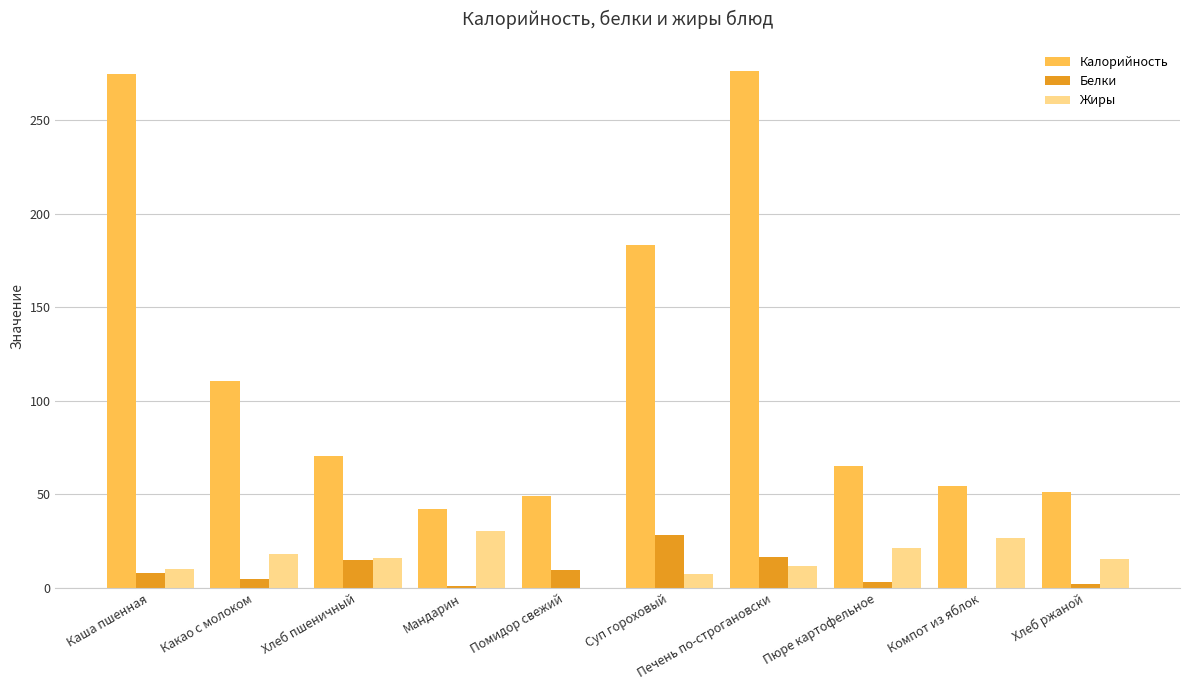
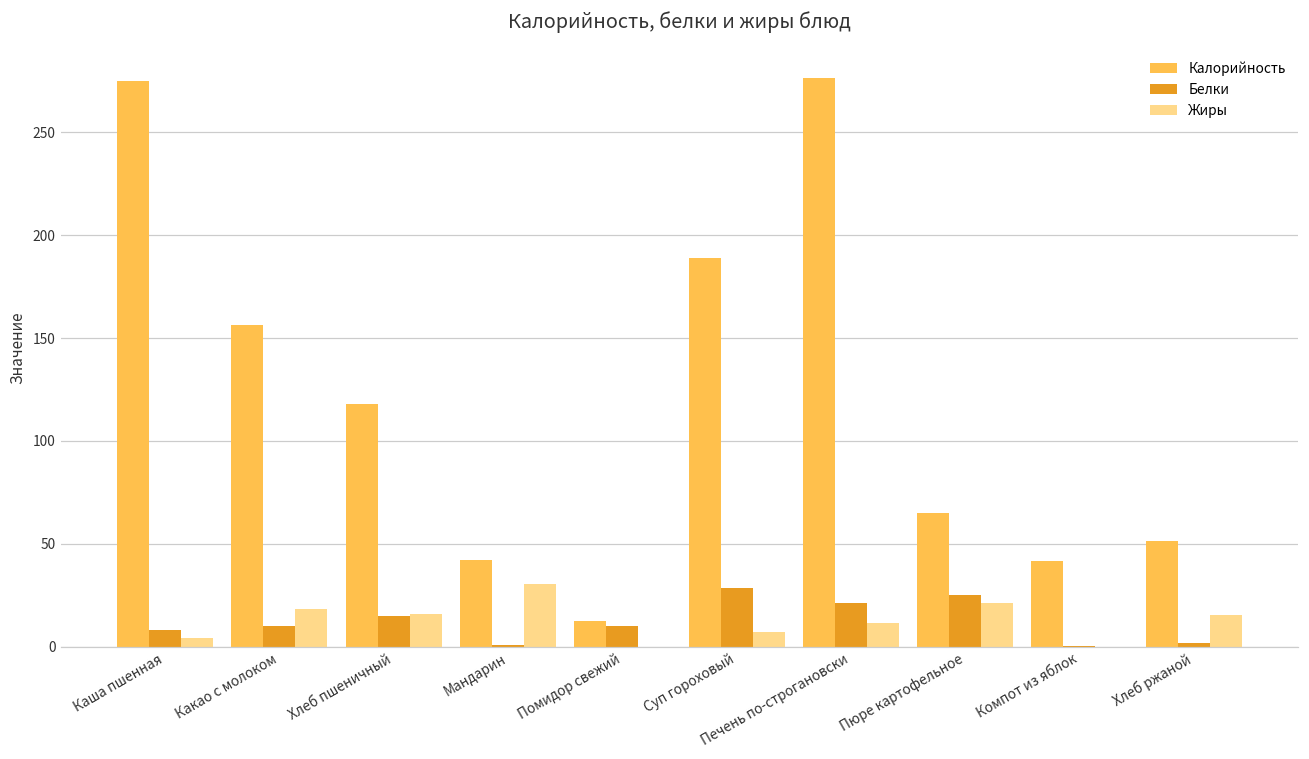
  {
    "Калорийность": {
      "Каша пшенная": 275,
-     "Какао с молоком": 110,
-     "Хлеб пшеничный": 70,
+     "Какао с молоком": 156,
+     "Хлеб пшеничный": 118,
      "Мандарин": 42,
-     "Помидор свежий": 49,
-     "Суп гороховый": 183,
+     "Помидор свежий": 13,
+     "Суп гороховый": 189,
      "Печень по-строгановски": 277,
      "Пюре картофельное": 65,
-     "Компот из яблок": 55,
+     "Компот из яблок": 42,
      "Хлеб ржаной": 51
    },
    "Белки": {
      "Каша пшенная": 8,
-     "Какао с молоком": 5,
+     "Какао с молоком": 10,
      "Хлеб пшеничный": 15,
      "Помидор свежий": 10,
      "Суп гороховый": 29,
-     "Печень по-строгановски": 17,
-     "Пюре картофельное": 3,
+     "Печень по-строгановски": 21,
+     "Пюре картофельное": 25,
      "Хлеб ржаной": 2
    },
    "Жиры": {
-     "Каша пшенная": 10,
+     "Каша пшенная": 4,
      "Какао с молоком": 18,
      "Хлеб пшеничный": 16,
      "Мандарин": 30,
      "Суп гороховый": 7,
      "Печень по-строгановски": 12,
      "Пюре картофельное": 22,
-     "Компот из яблок": 27,
+     "Компот из яблок": 0,
      "Хлеб ржаной": 15
    }
  }
